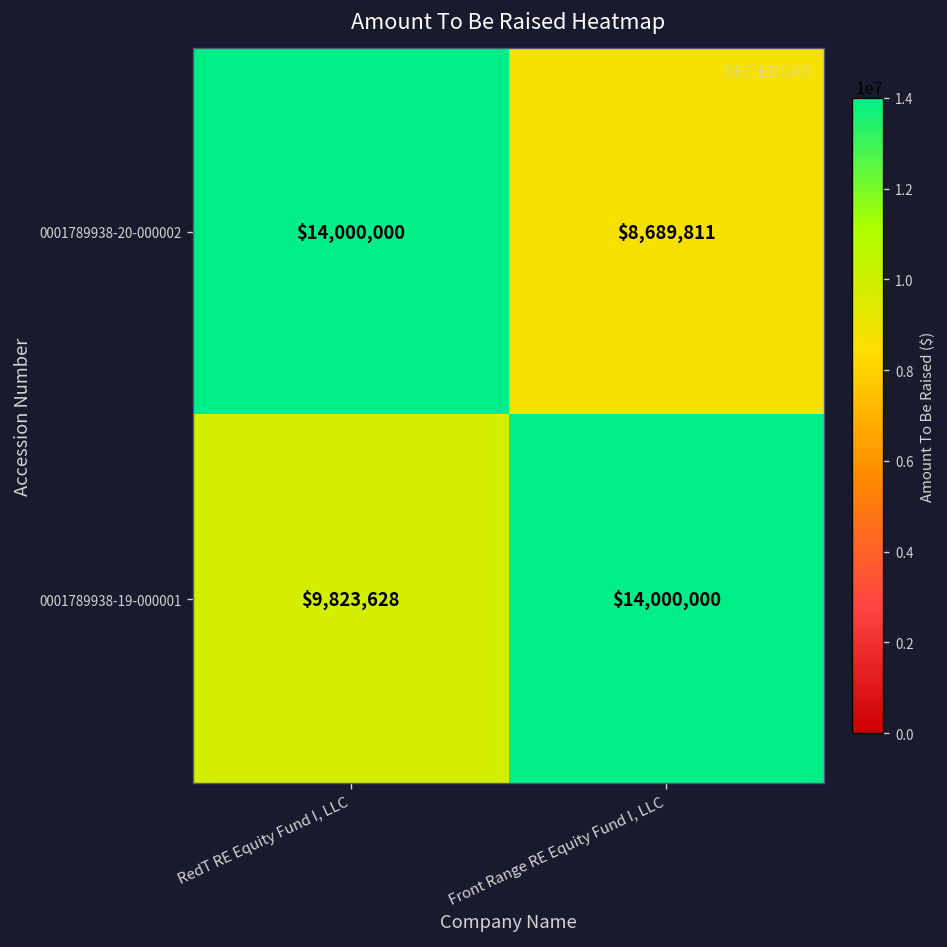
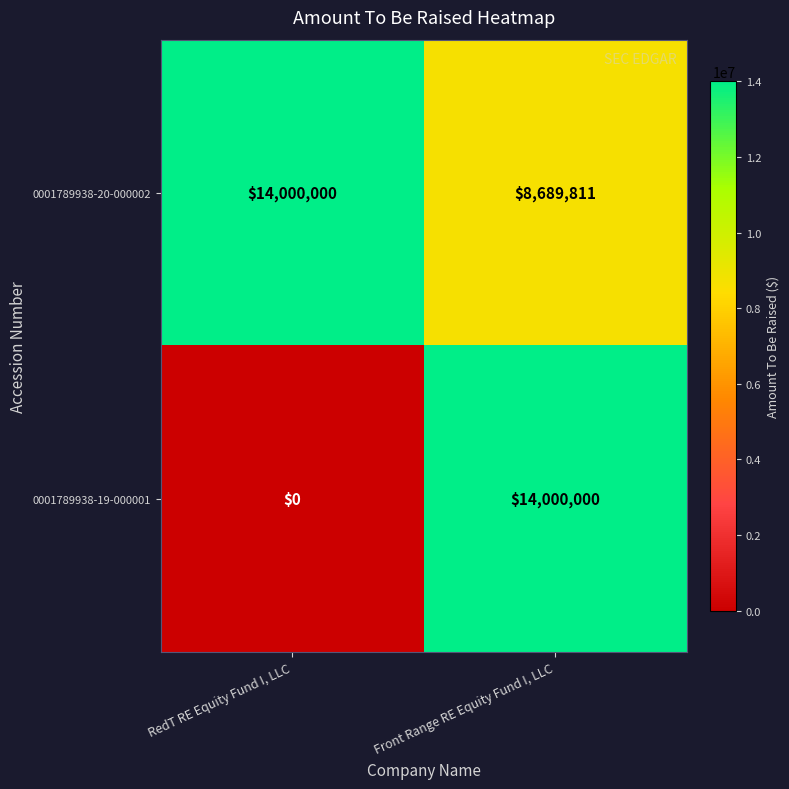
  {
    "0001789938-20-000002": {
      "RedT RE Equity Fund I, LLC": "$14,000,000"
    },
    "0001789938-19-000001": {
-     "RedT RE Equity Fund I, LLC": "$9,823,628",
+     "RedT RE Equity Fund I, LLC": "$0",
      "Front Range RE Equity Fund I, LLC": "$14,000,000"
    }
  }
